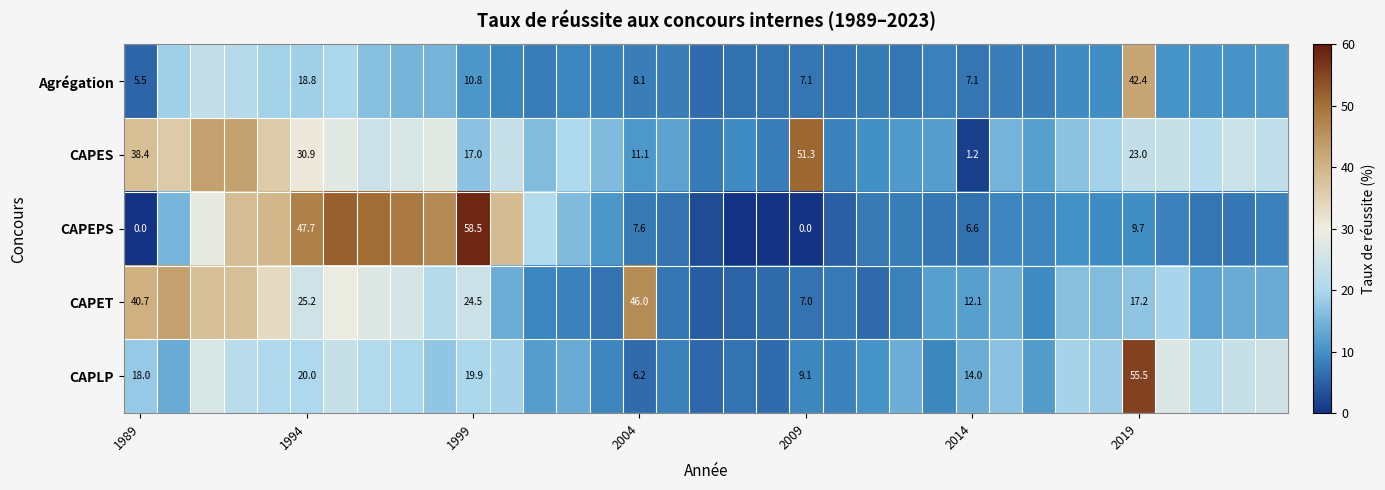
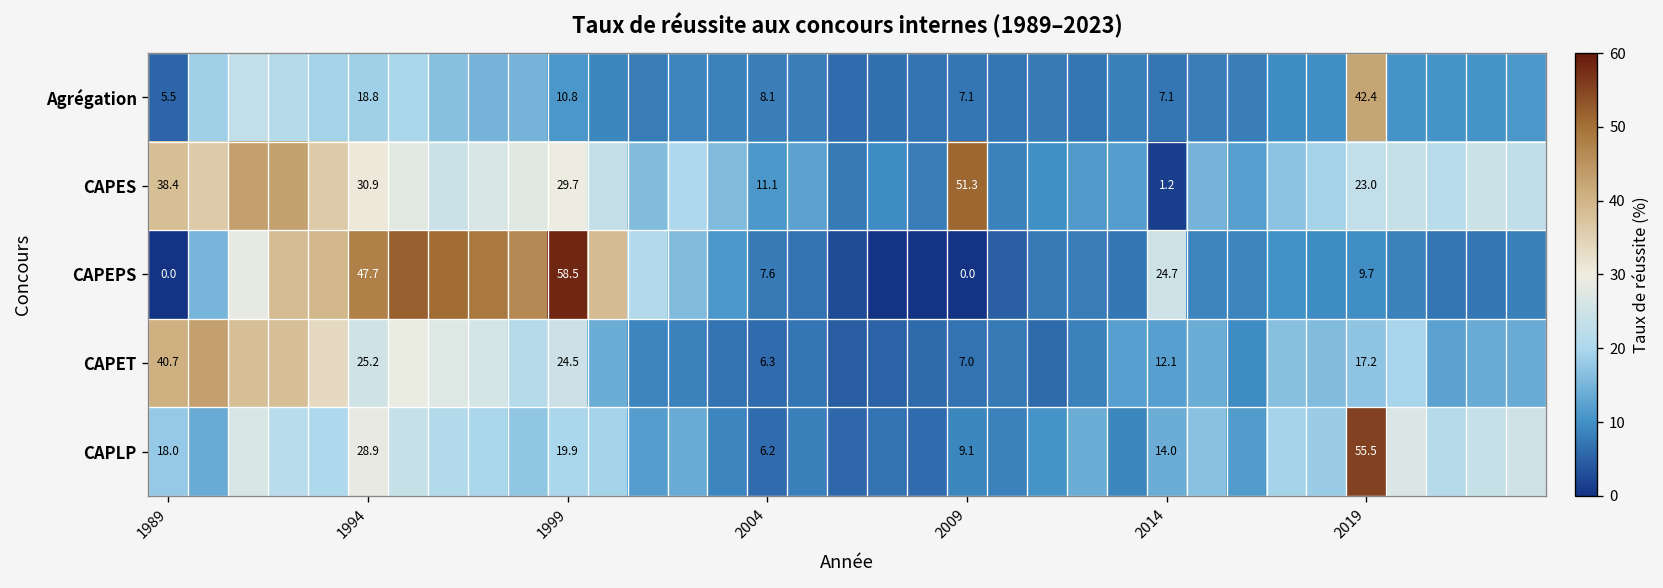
  {
    "Agrégation": {
      "1989": 5.5,
      "1994": 18.8,
      "1999": 10.8,
      "2004": 8.1,
      "2009": 7.1,
      "2014": 7.1,
      "2019": 42.4
    },
    "CAPES": {
      "1989": 38.4,
      "1994": 30.9,
-     "1999": 17.0,
+     "1999": 29.7,
      "2004": 11.1,
      "2009": 51.3,
      "2014": 1.2,
      "2019": 23.0
    },
    "CAPEPS": {
      "1989": 0.0,
      "1994": 47.7,
      "1999": 58.5,
      "2004": 7.6,
      "2009": 0.0,
-     "2014": 6.6,
+     "2014": 24.7,
      "2019": 9.7
    },
    "CAPET": {
      "1989": 40.7,
      "1994": 25.2,
      "1999": 24.5,
-     "2004": 46.0,
+     "2004": 6.3,
      "2009": 7.0,
      "2014": 12.1,
      "2019": 17.2
    },
    "CAPLP": {
      "1989": 18.0,
-     "1994": 20.0,
+     "1994": 28.9,
      "1999": 19.9,
      "2004": 6.2,
      "2009": 9.1,
      "2014": 14.0,
      "2019": 55.5
    }
  }
